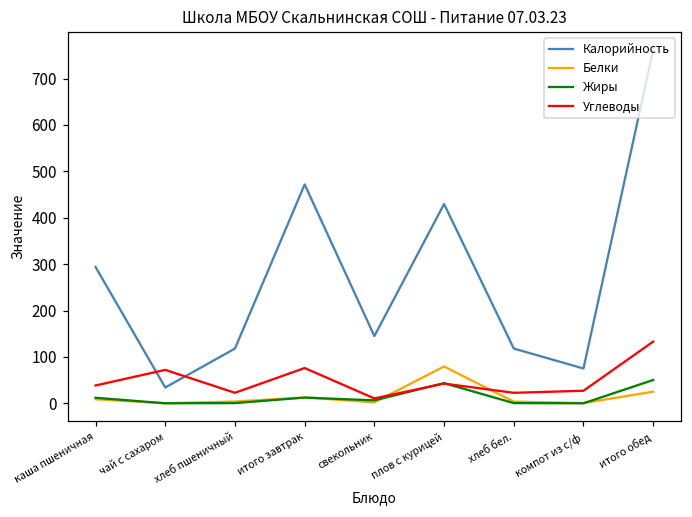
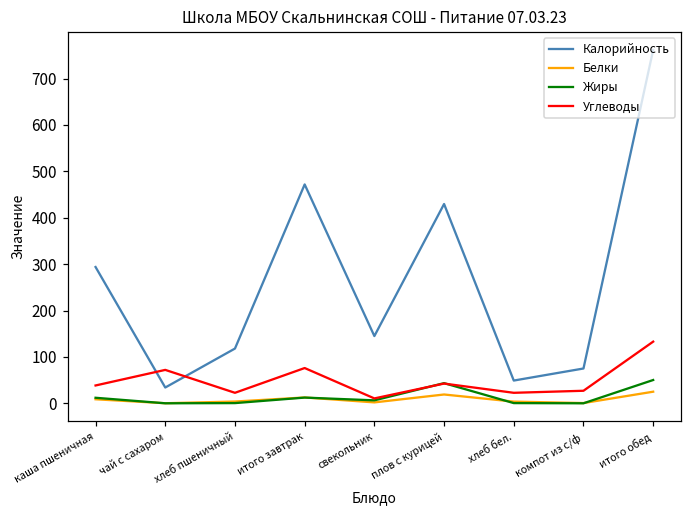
  {
    "Калорийность": {
      "каша пшеничная": 290,
      "чай с сахаром": 30,
      "хлеб пшеничный": 120,
      "итого завтрак": 470,
      "свекольник": 140,
      "плов с курицей": 430,
-     "хлеб бел.": 120,
+     "хлеб бел.": 50,
      "компот из с/ф": 80
    },
    "Белки": {
-     "плов с курицей": 80,
+     "плов с курицей": 20,
      "итого обед": 20
    },
    "Жиры": {
      "итого обед": 50
    },
    "Углеводы": {
      "каша пшеничная": 40,
      "чай с сахаром": 70,
      "хлеб пшеничный": 20,
      "итого завтрак": 80,
      "хлеб бел.": 20,
      "компот из с/ф": 30,
      "итого обед": 130
    }
  }
